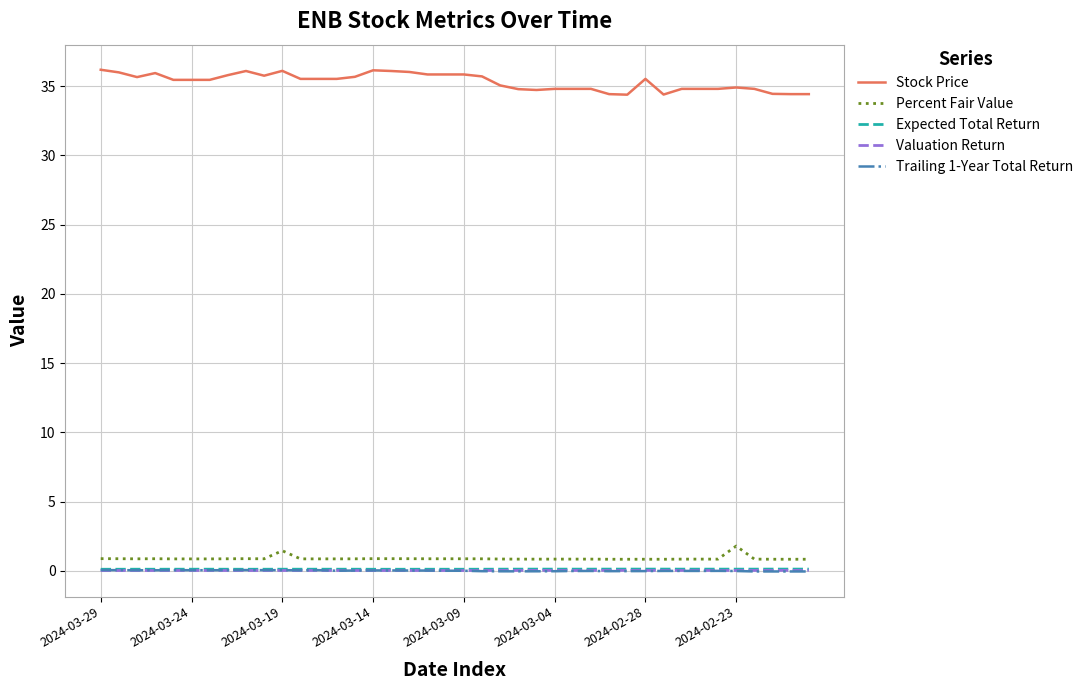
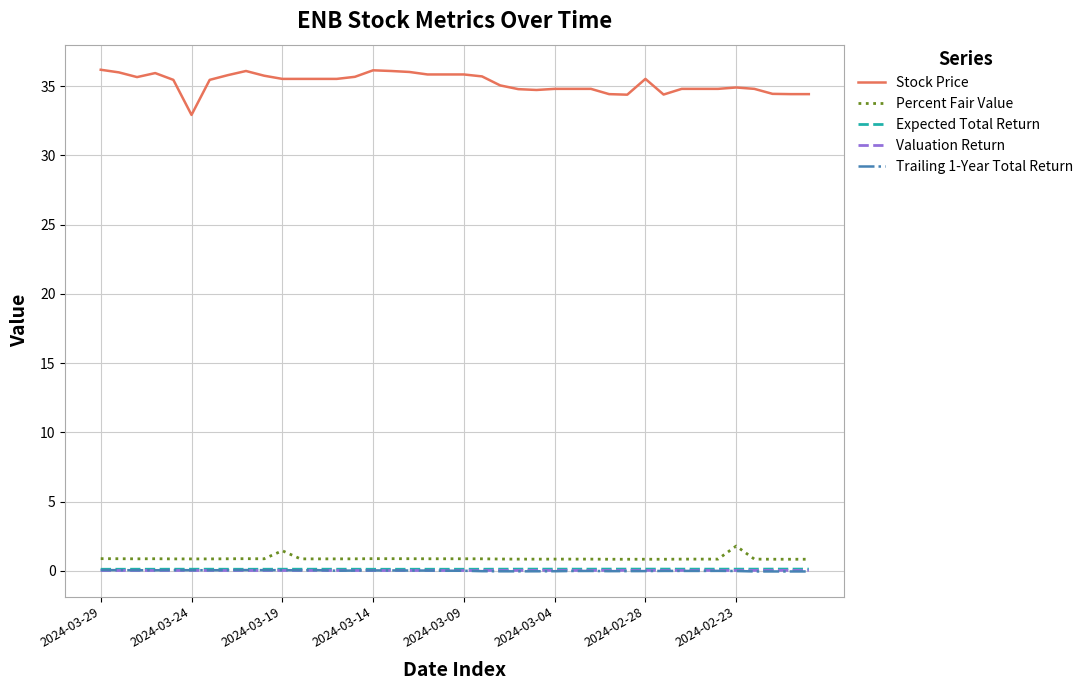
  {
    "Stock Price": {
      "2024-03-29": 36.2,
-     "2024-03-24": 35.5,
-     "2024-03-19": 36.1,
+     "2024-03-24": 32.9,
+     "2024-03-19": 35.5,
      "2024-03-14": 36.1,
      "2024-03-09": 35.8,
      "2024-03-04": 34.8,
      "2024-02-28": 35.5,
      "2024-02-23": 34.9
    },
    "Percent Fair Value": {
      "2024-03-29": 0.9,
      "2024-03-24": 0.9,
      "2024-03-19": 1.5,
      "2024-03-14": 0.9,
      "2024-03-09": 0.9,
      "2024-03-04": 0.8,
      "2024-02-28": 0.8,
      "2024-02-23": 1.8
    }
  }
